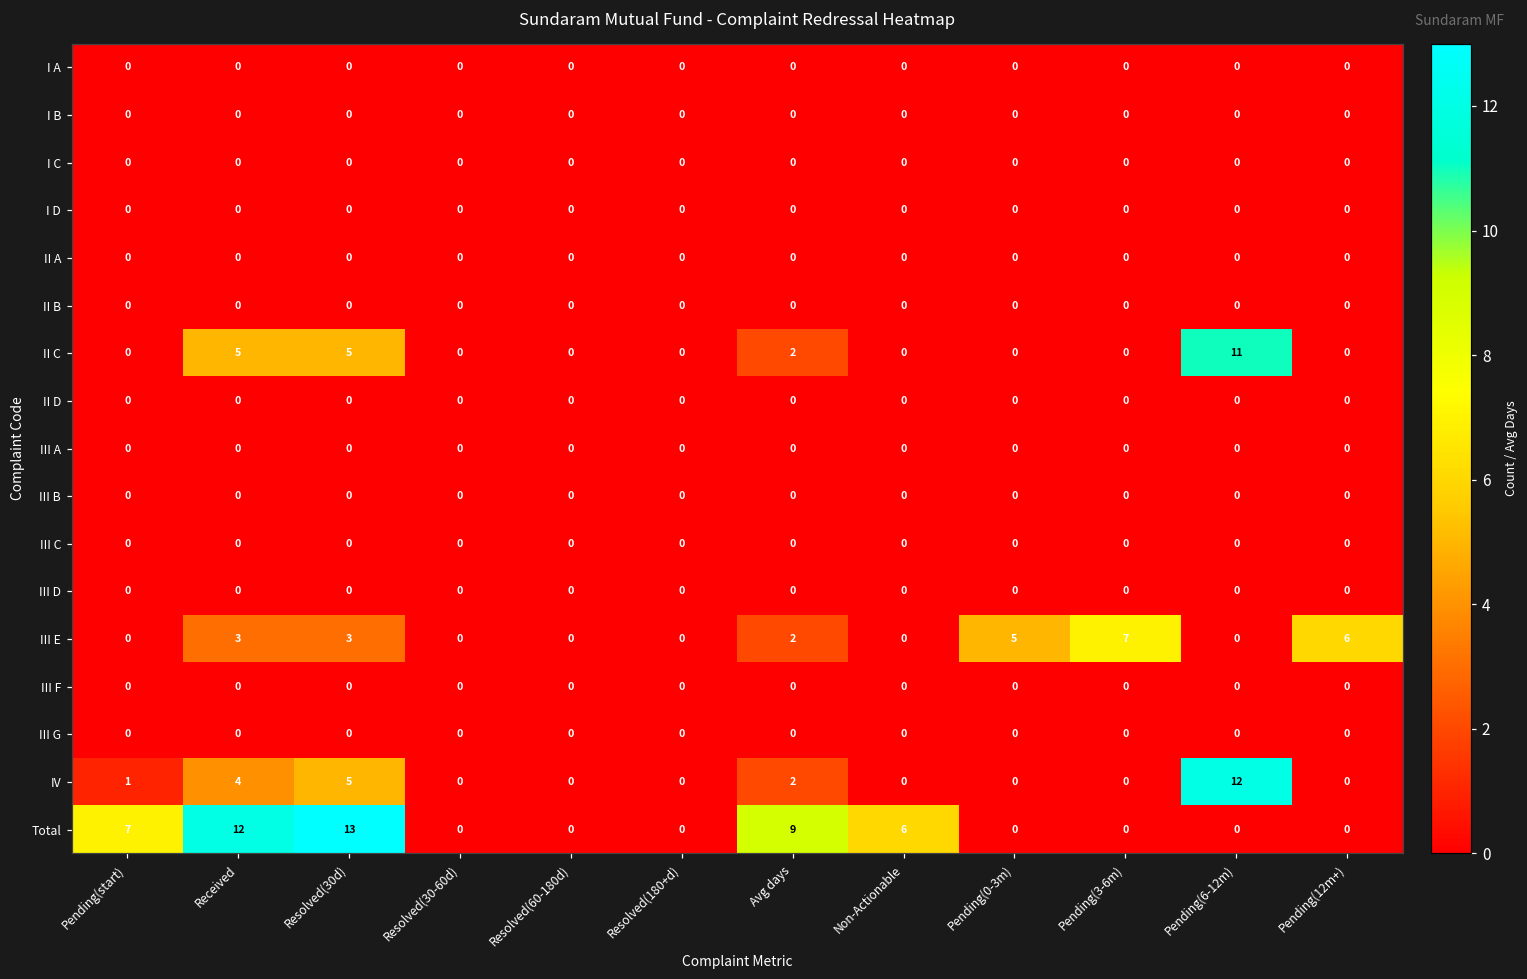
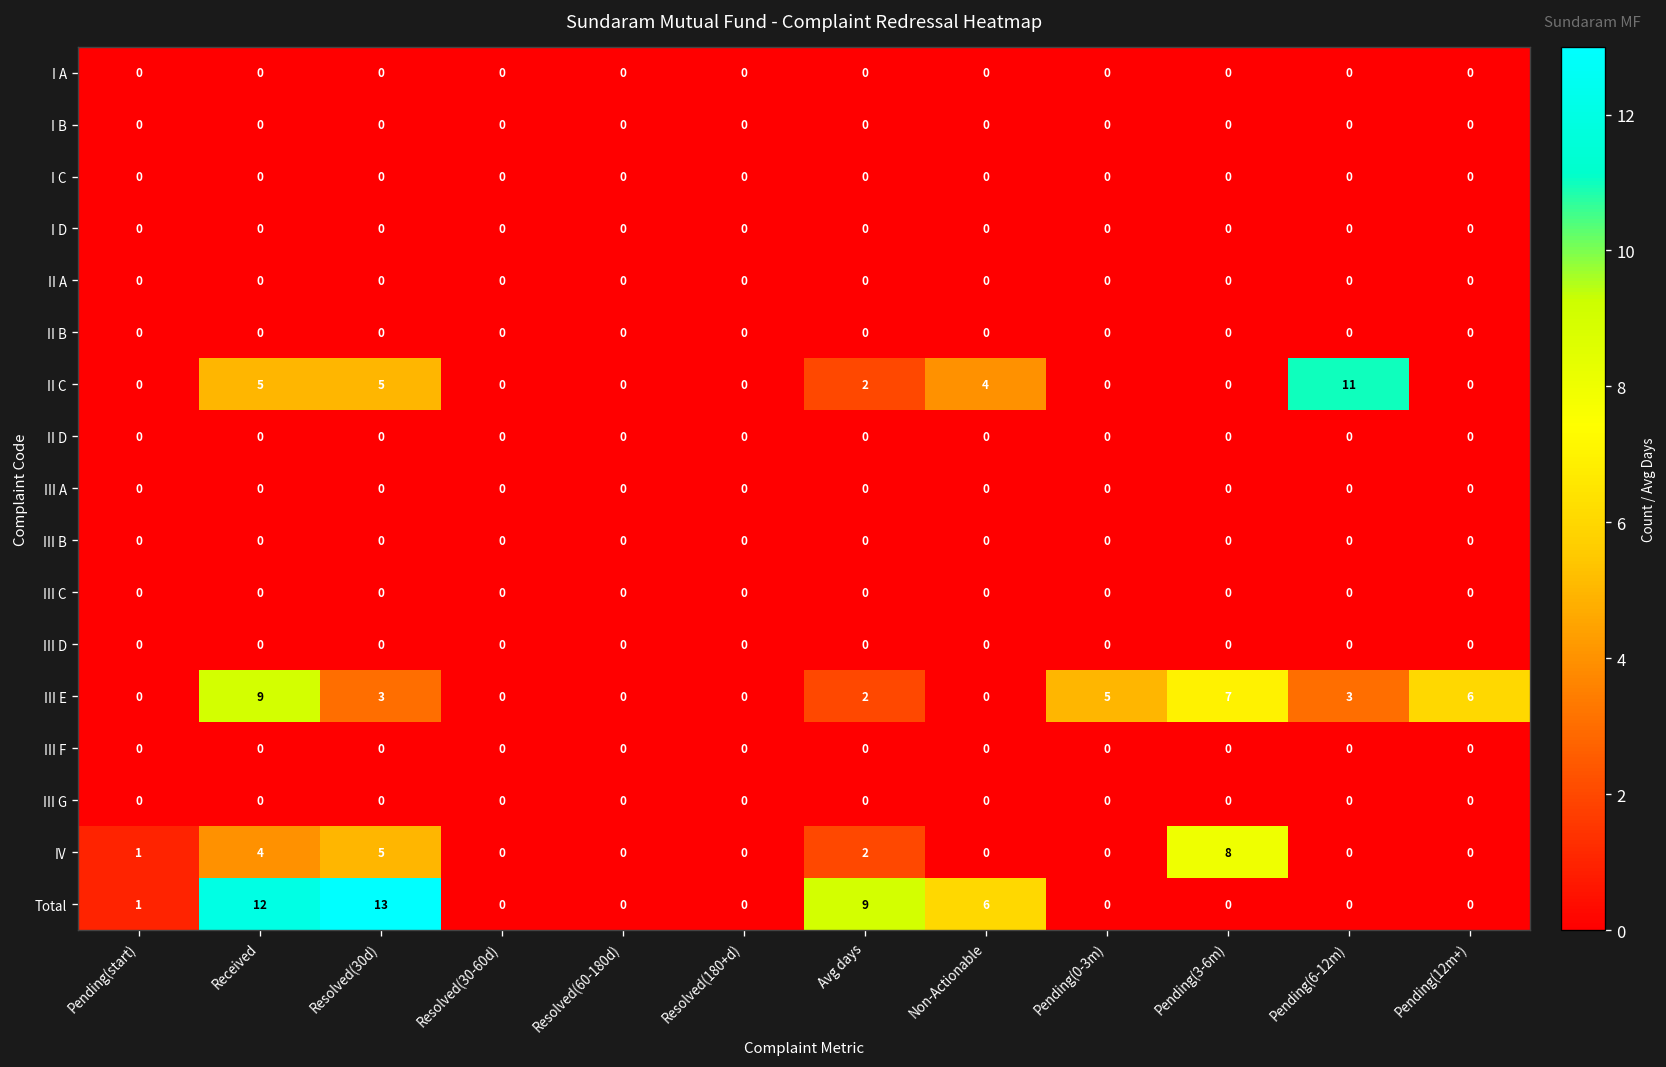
  {
    "II C": {
      "Pending(start)": 0,
      "Received": 5,
      "Resolved(30d)": 5,
      "Resolved(30-60d)": 0,
      "Resolved(60-180d)": 0,
      "Resolved(180+d)": 0,
      "Avg days": 2,
-     "Non-Actionable": 0,
+     "Non-Actionable": 4,
      "Pending(0-3m)": 0,
      "Pending(3-6m)": 0,
      "Pending(6-12m)": 11,
      "Pending(12m+)": 0
    },
    "III E": {
      "Pending(start)": 0,
-     "Received": 3,
+     "Received": 9,
      "Resolved(30d)": 3,
      "Resolved(30-60d)": 0,
      "Resolved(60-180d)": 0,
      "Resolved(180+d)": 0,
      "Avg days": 2,
      "Non-Actionable": 0,
      "Pending(0-3m)": 5,
      "Pending(3-6m)": 7,
-     "Pending(6-12m)": 0,
+     "Pending(6-12m)": 3,
      "Pending(12m+)": 6
    },
    "IV": {
      "Pending(start)": 1,
      "Received": 4,
      "Resolved(30d)": 5,
      "Resolved(30-60d)": 0,
      "Resolved(60-180d)": 0,
      "Resolved(180+d)": 0,
      "Avg days": 2,
      "Non-Actionable": 0,
      "Pending(0-3m)": 0,
-     "Pending(3-6m)": 0,
-     "Pending(6-12m)": 12,
+     "Pending(3-6m)": 8,
+     "Pending(6-12m)": 0,
      "Pending(12m+)": 0
    },
    "Total": {
-     "Pending(start)": 7,
+     "Pending(start)": 1,
      "Received": 12,
      "Resolved(30d)": 13,
      "Resolved(30-60d)": 0,
      "Resolved(60-180d)": 0,
      "Resolved(180+d)": 0,
      "Avg days": 9,
      "Non-Actionable": 6,
      "Pending(0-3m)": 0,
      "Pending(3-6m)": 0,
      "Pending(6-12m)": 0,
      "Pending(12m+)": 0
    }
  }
